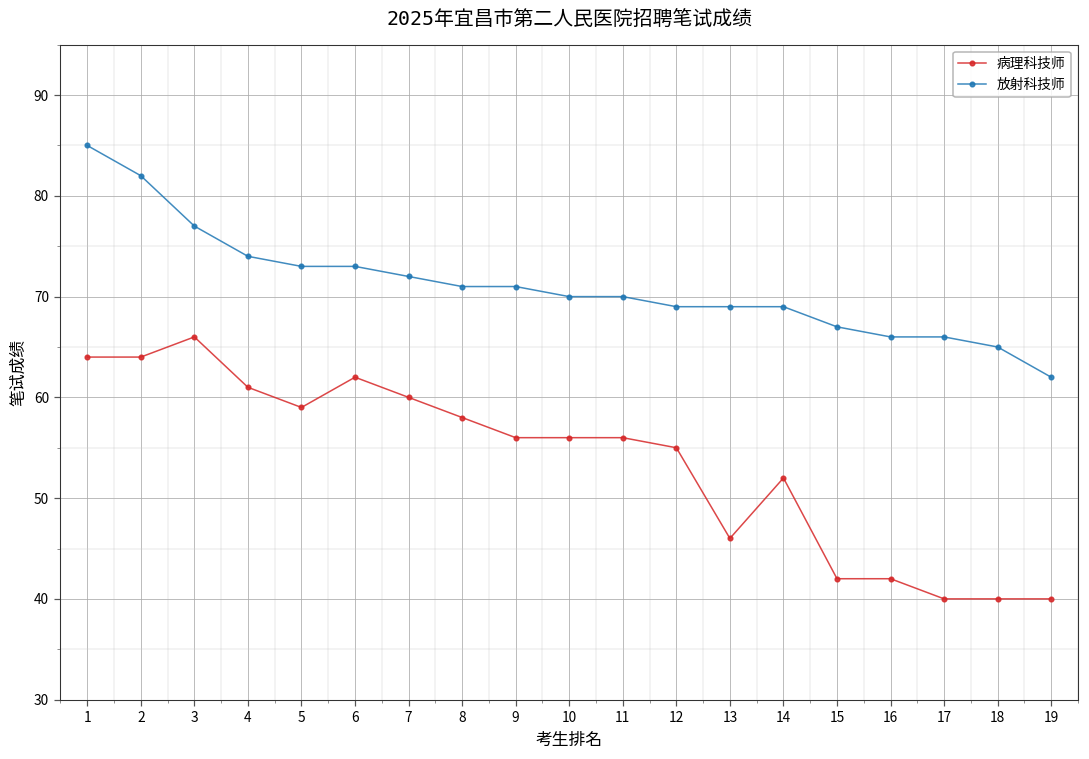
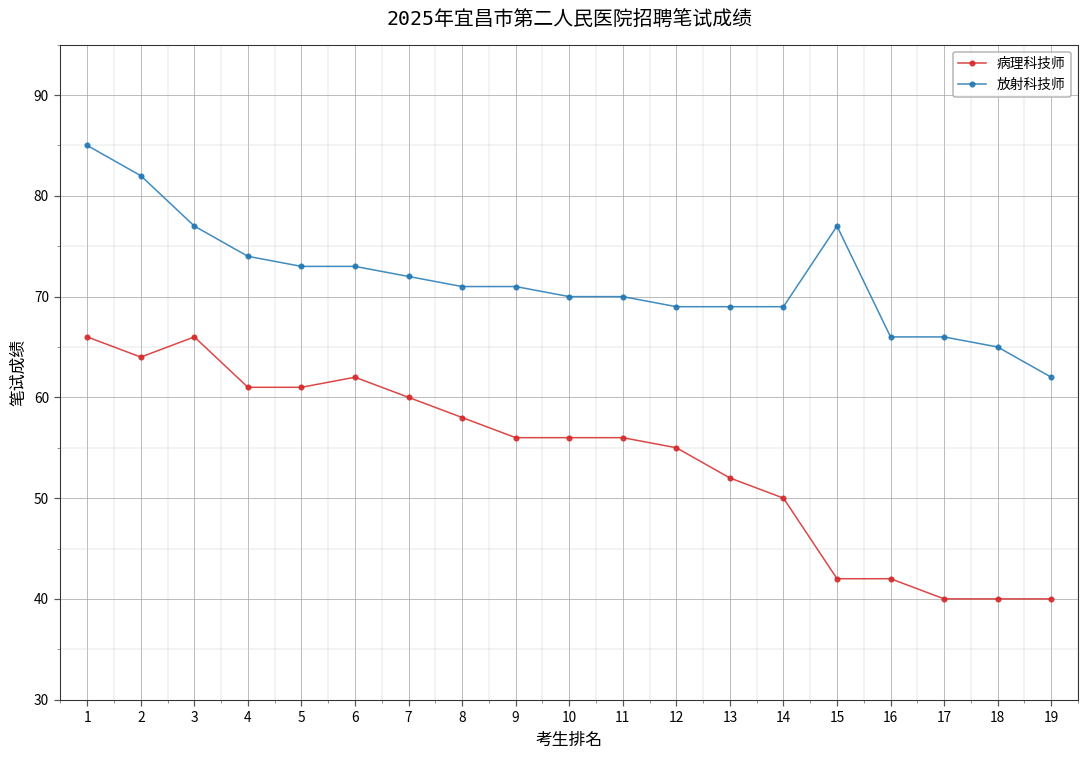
  {
    "病理科技师": {
-     "1": 64,
+     "1": 66,
      "2": 64,
      "3": 66,
      "4": 61,
-     "5": 59,
+     "5": 61,
      "6": 62,
      "7": 60,
      "8": 58,
      "9": 56,
      "10": 56,
      "11": 56,
      "12": 55,
-     "13": 46,
-     "14": 52,
+     "13": 52,
+     "14": 50,
      "15": 42,
      "16": 42,
      "17": 40,
      "18": 40,
      "19": 40
    },
    "放射科技师": {
      "1": 85,
      "2": 82,
      "3": 77,
      "4": 74,
      "5": 73,
      "6": 73,
      "7": 72,
      "8": 71,
      "9": 71,
      "10": 70,
      "11": 70,
      "12": 69,
      "13": 69,
      "14": 69,
-     "15": 67,
+     "15": 77,
      "16": 66,
      "17": 66,
      "18": 65,
      "19": 62
    }
  }
